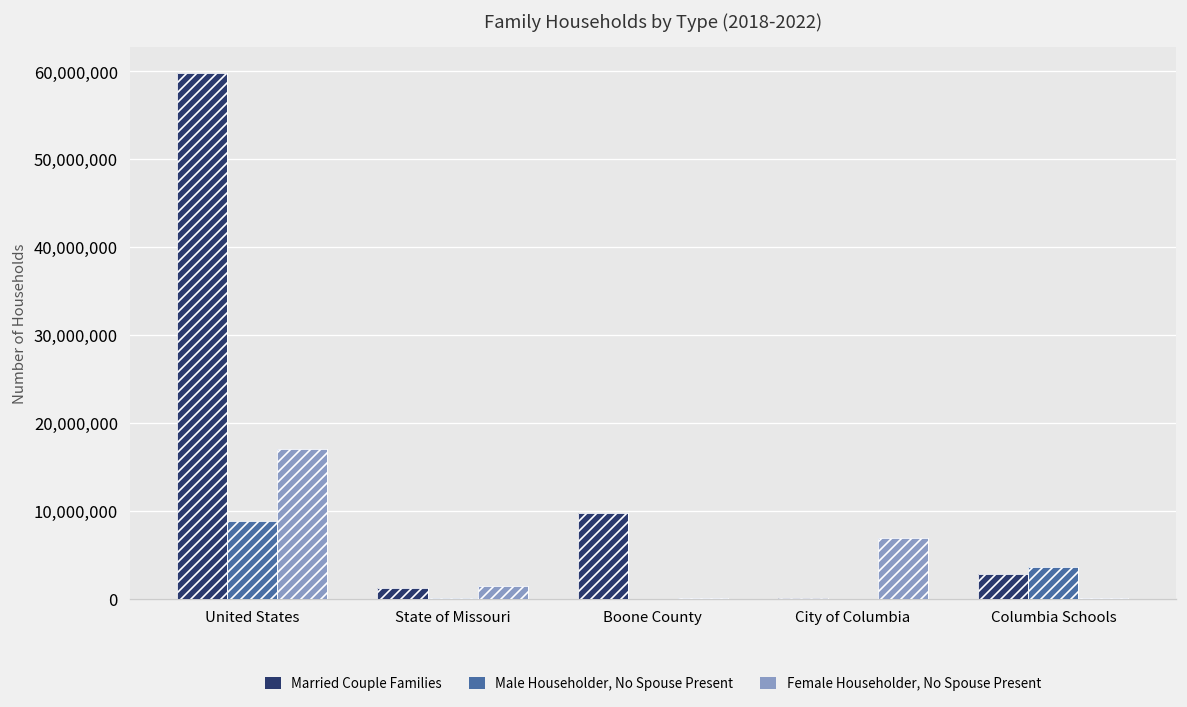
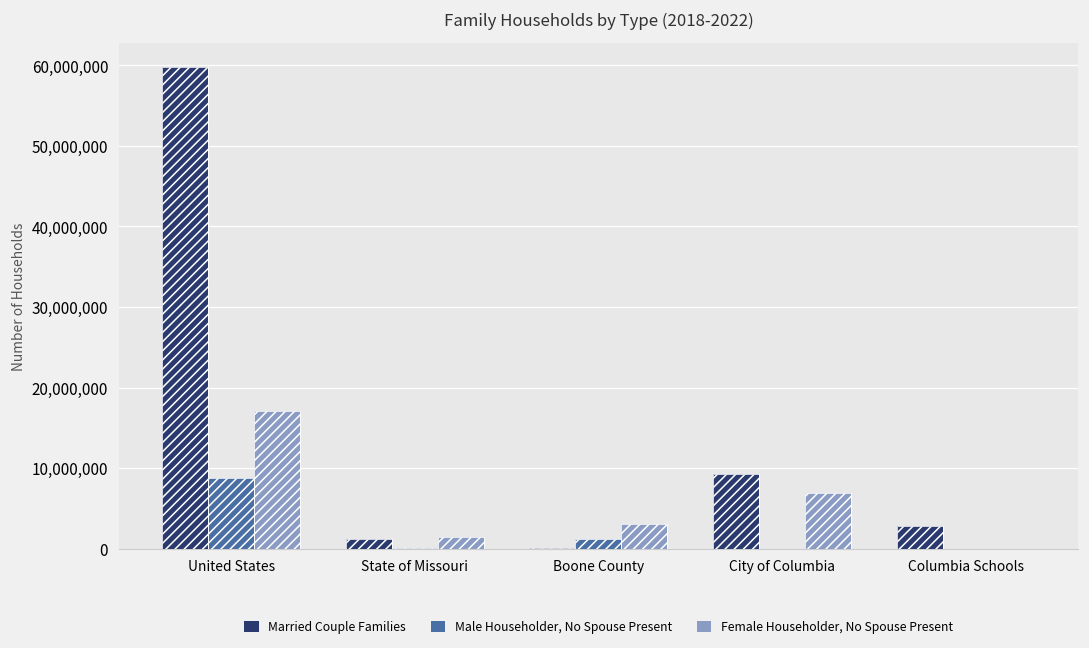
  {
    "Married Couple Families": {
      "United States": "60,000,000",
      "State of Missouri": "1,000,000",
-     "Boone County": "10,000,000",
-     "City of Columbia": "0",
+     "Boone County": "0",
+     "City of Columbia": "9,000,000",
      "Columbia Schools": "3,000,000"
    },
    "Male Householder, No Spouse Present": {
      "United States": "9,000,000",
-     "Boone County": "0",
-     "Columbia Schools": "4,000,000"
+     "Boone County": "1,000,000",
+     "Columbia Schools": "0"
    },
    "Female Householder, No Spouse Present": {
      "United States": "17,000,000",
      "State of Missouri": "1,000,000",
-     "Boone County": "0",
+     "Boone County": "3,000,000",
      "City of Columbia": "7,000,000"
    }
  }
